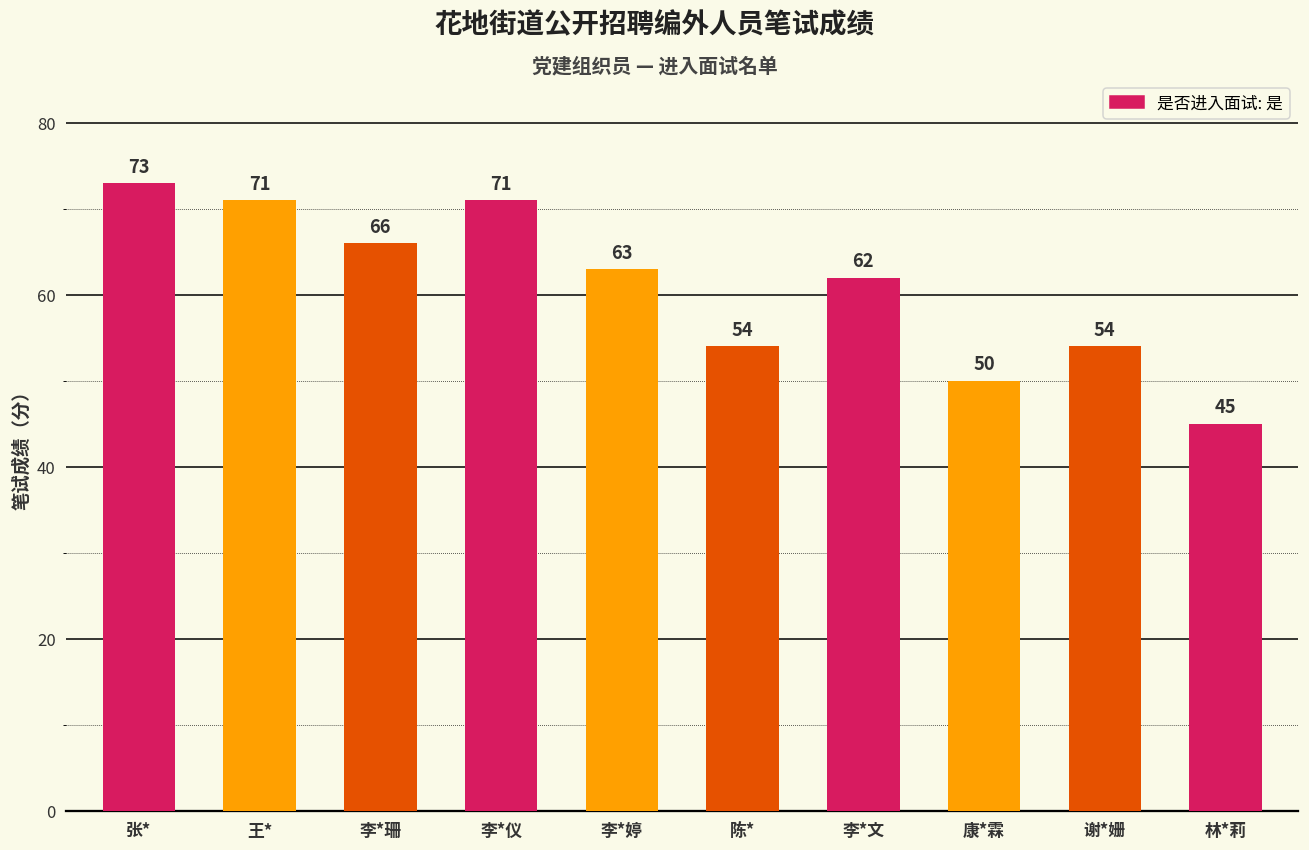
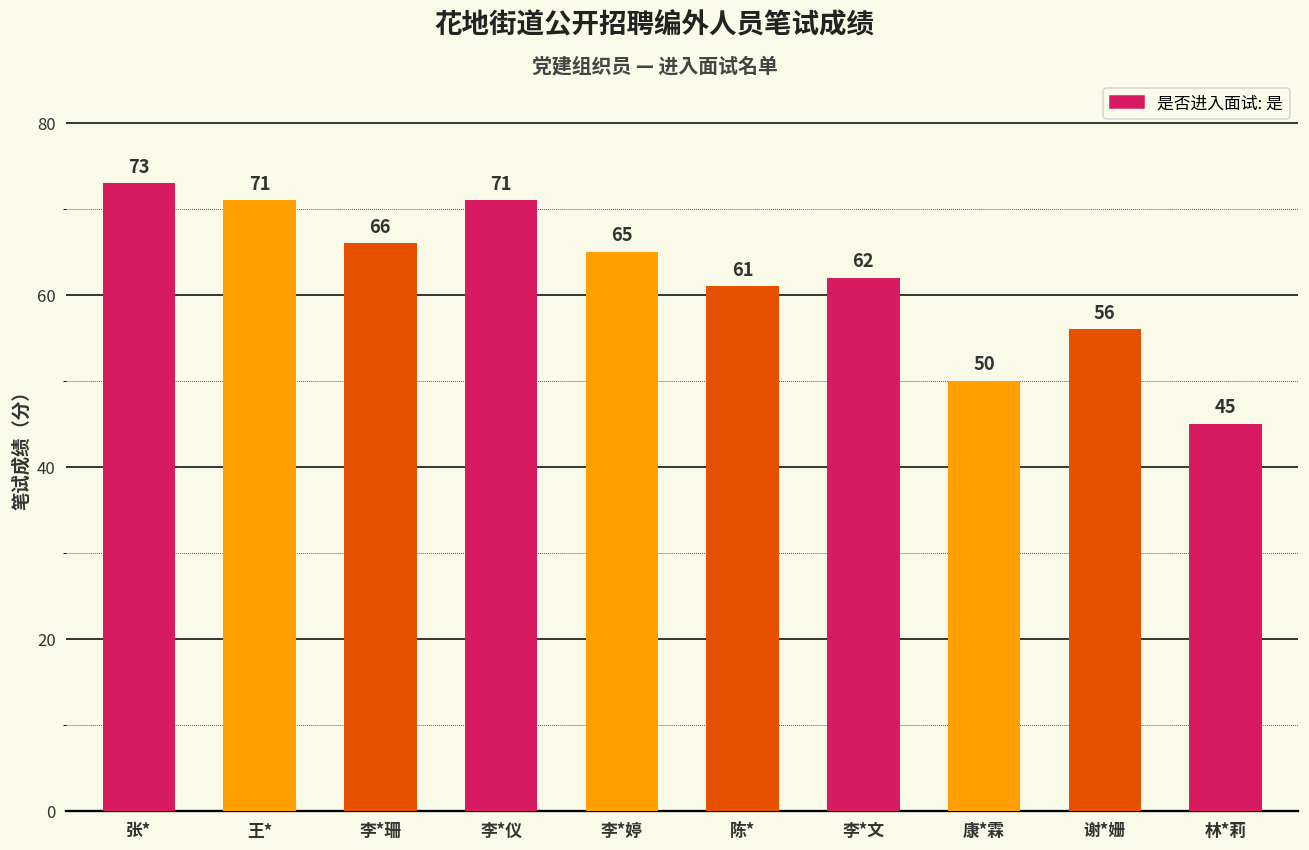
  {
    "张*": 73,
    "王*": 71,
    "李*珊": 66,
    "李*仪": 71,
-   "李*婷": 63,
-   "陈*": 54,
+   "李*婷": 65,
+   "陈*": 61,
    "李*文": 62,
    "康*霖": 50,
-   "谢*姗": 54,
+   "谢*姗": 56,
    "林*莉": 45
  }
